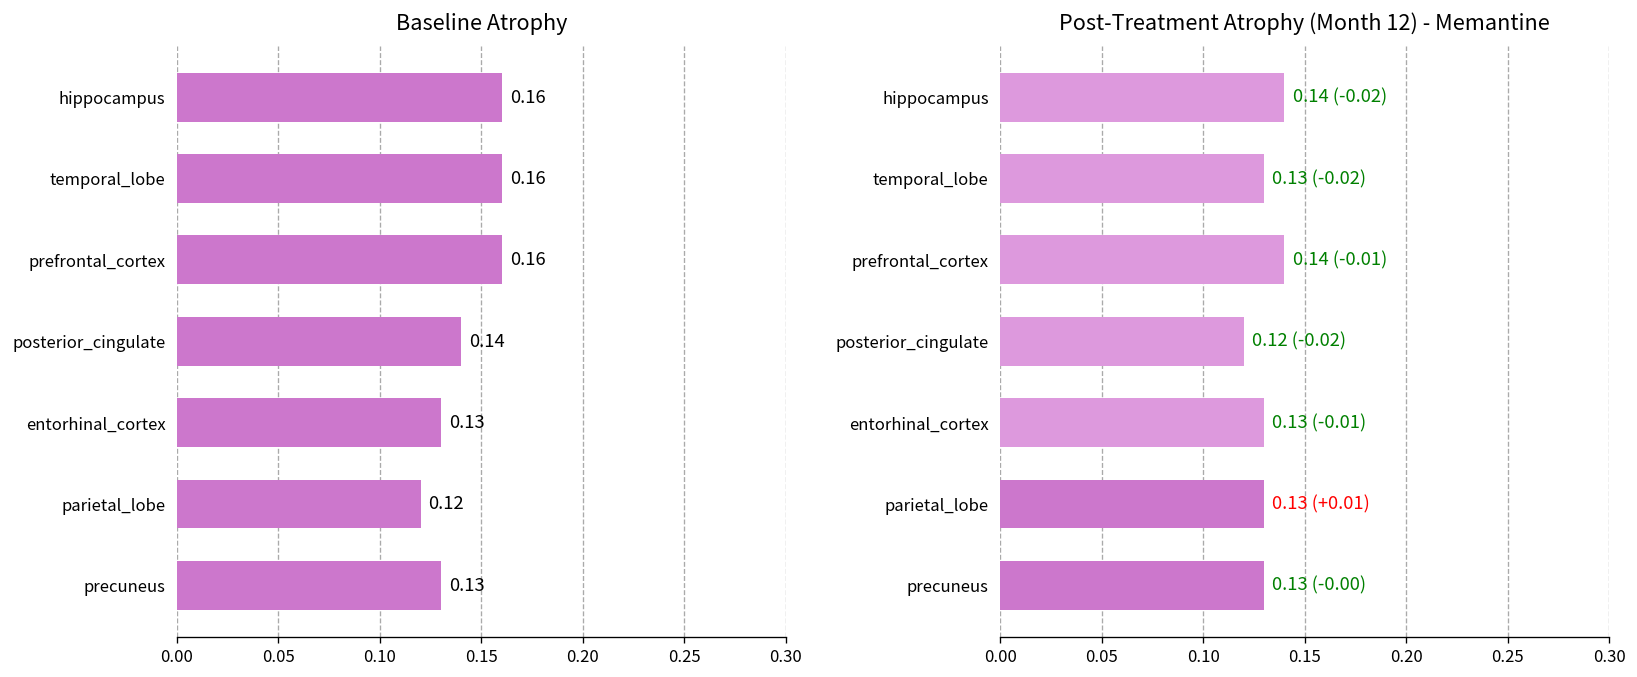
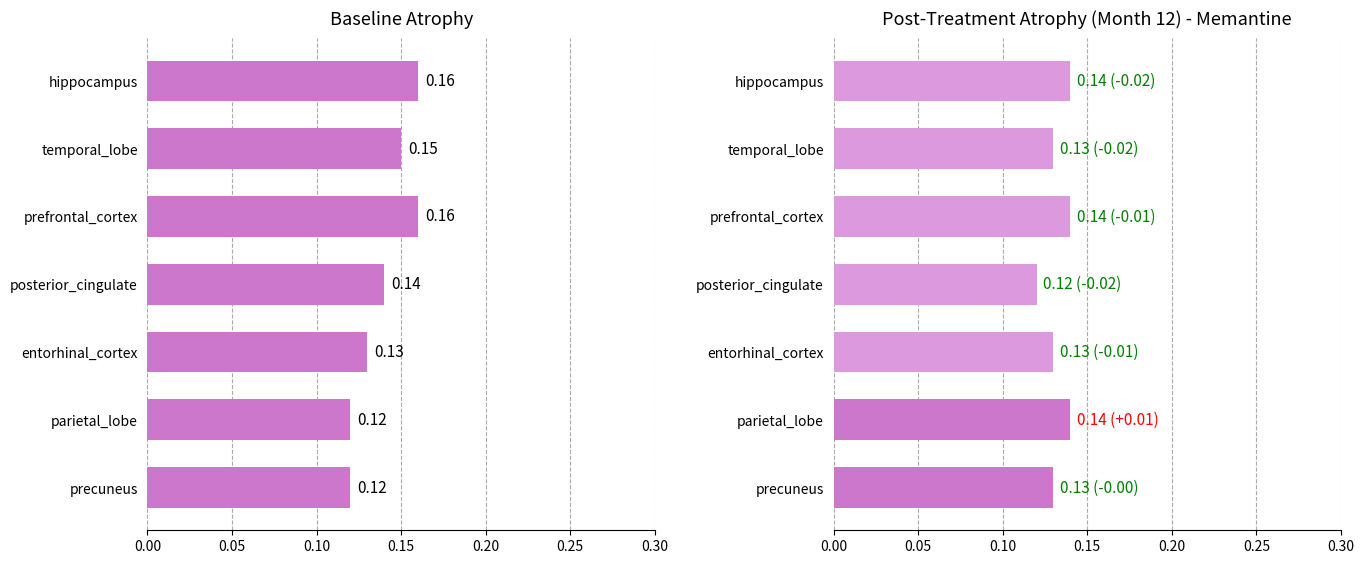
  {
    "Baseline Atrophy": {
      "hippocampus": 0.16,
-     "temporal_lobe": 0.16,
+     "temporal_lobe": 0.15,
      "prefrontal_cortex": 0.16,
      "posterior_cingulate": 0.14,
      "entorhinal_cortex": 0.13,
      "parietal_lobe": 0.12,
-     "precuneus": 0.13
+     "precuneus": 0.12
    },
    "Post-Treatment Atrophy (Month 12) - Memantine": {
      "hippocampus": 0.14,
      "temporal_lobe": 0.13,
      "prefrontal_cortex": 0.14,
      "posterior_cingulate": 0.12,
      "entorhinal_cortex": 0.13,
-     "parietal_lobe": 0.13,
+     "parietal_lobe": 0.14,
      "precuneus": 0.13
    }
  }
